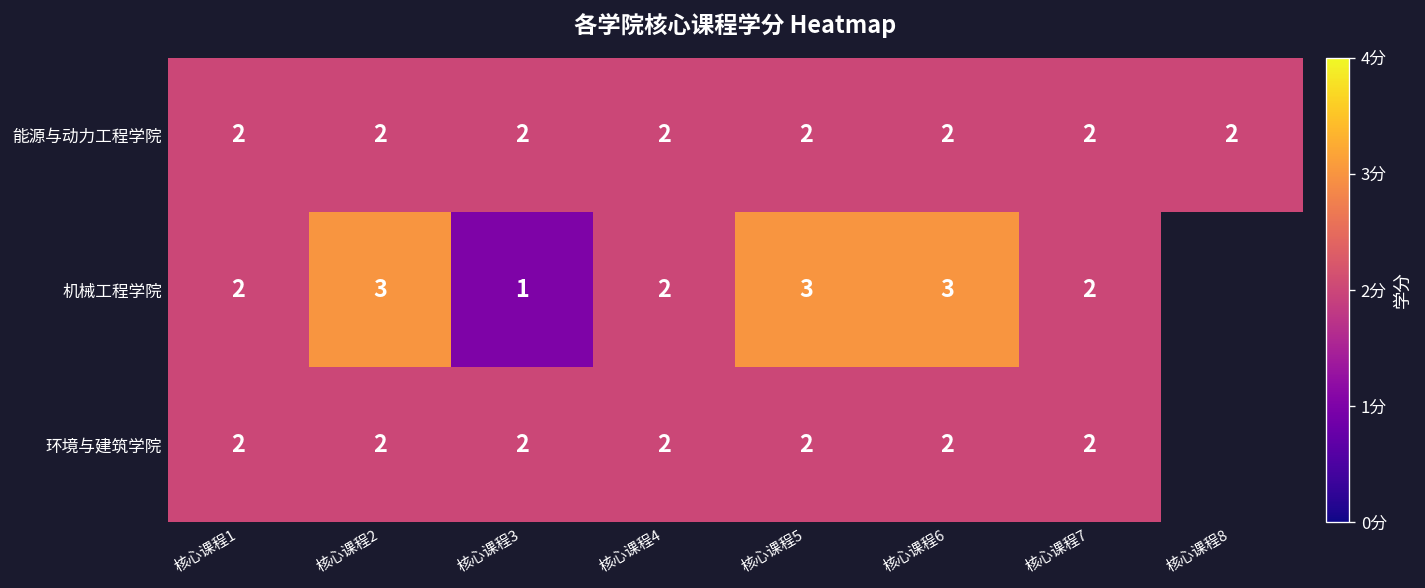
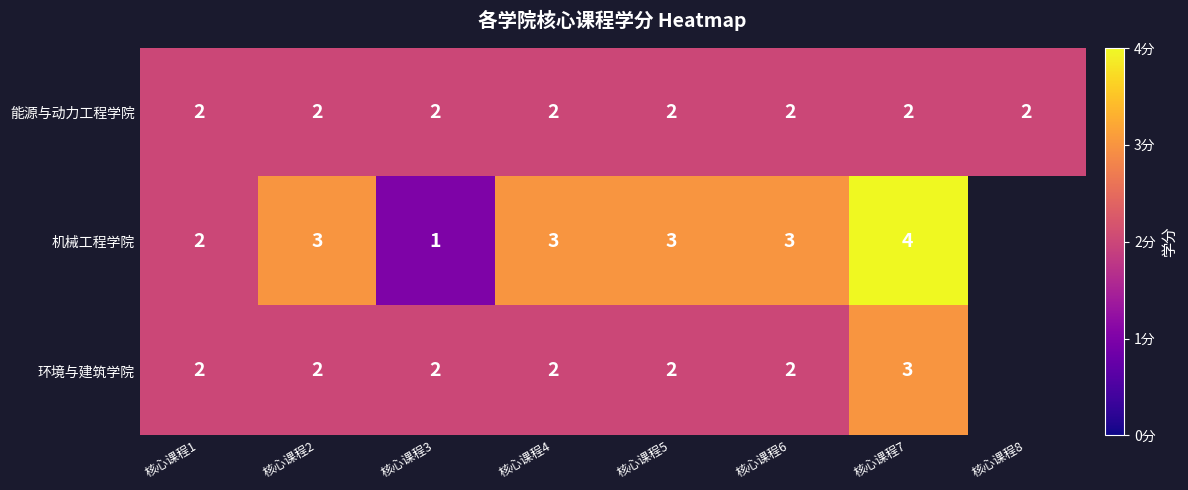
  {
    "能源与动力工程学院": {
      "核心课程1": 2,
      "核心课程2": 2,
      "核心课程3": 2,
      "核心课程4": 2,
      "核心课程5": 2,
      "核心课程6": 2,
      "核心课程7": 2,
      "核心课程8": 2
    },
    "机械工程学院": {
      "核心课程1": 2,
      "核心课程2": 3,
      "核心课程3": 1,
-     "核心课程4": 2,
+     "核心课程4": 3,
      "核心课程5": 3,
      "核心课程6": 3,
-     "核心课程7": 2
+     "核心课程7": 4
    },
    "环境与建筑学院": {
      "核心课程1": 2,
      "核心课程2": 2,
      "核心课程3": 2,
      "核心课程4": 2,
      "核心课程5": 2,
      "核心课程6": 2,
-     "核心课程7": 2
+     "核心课程7": 3
    }
  }
